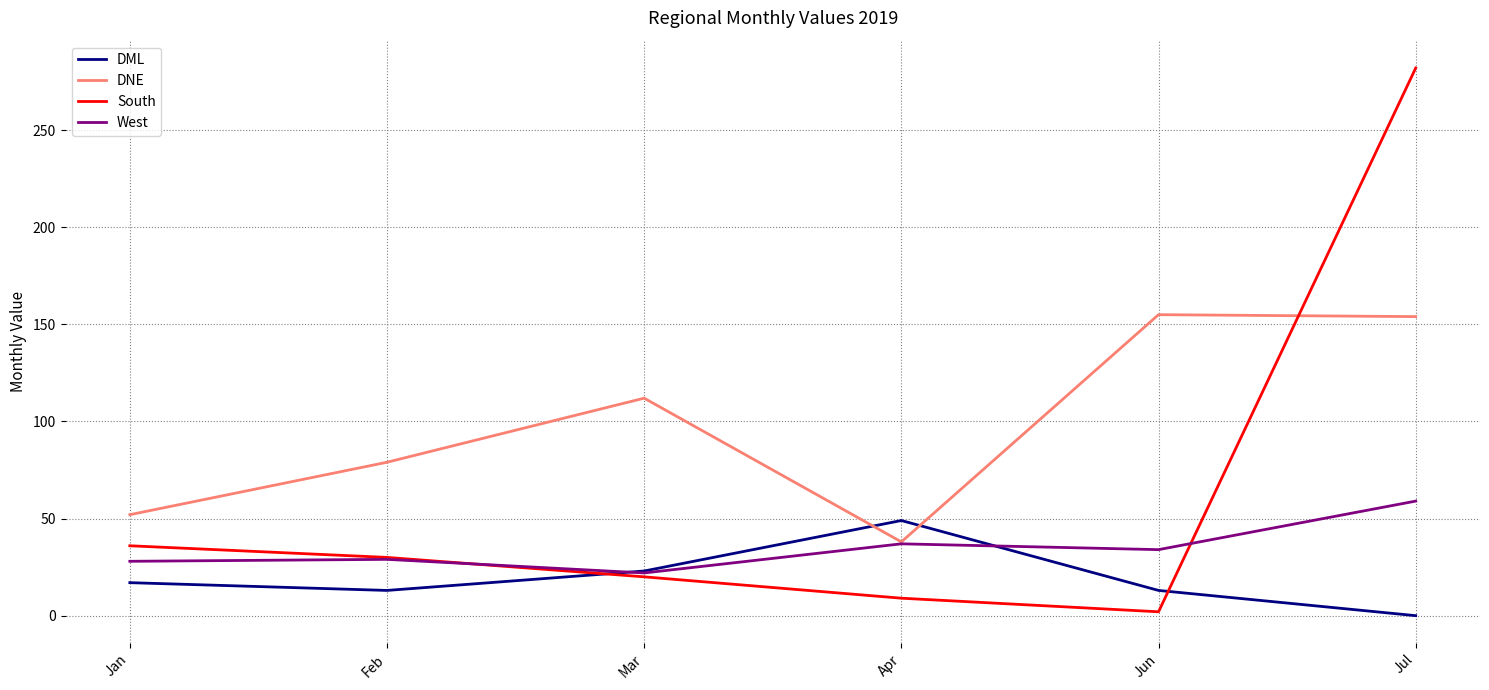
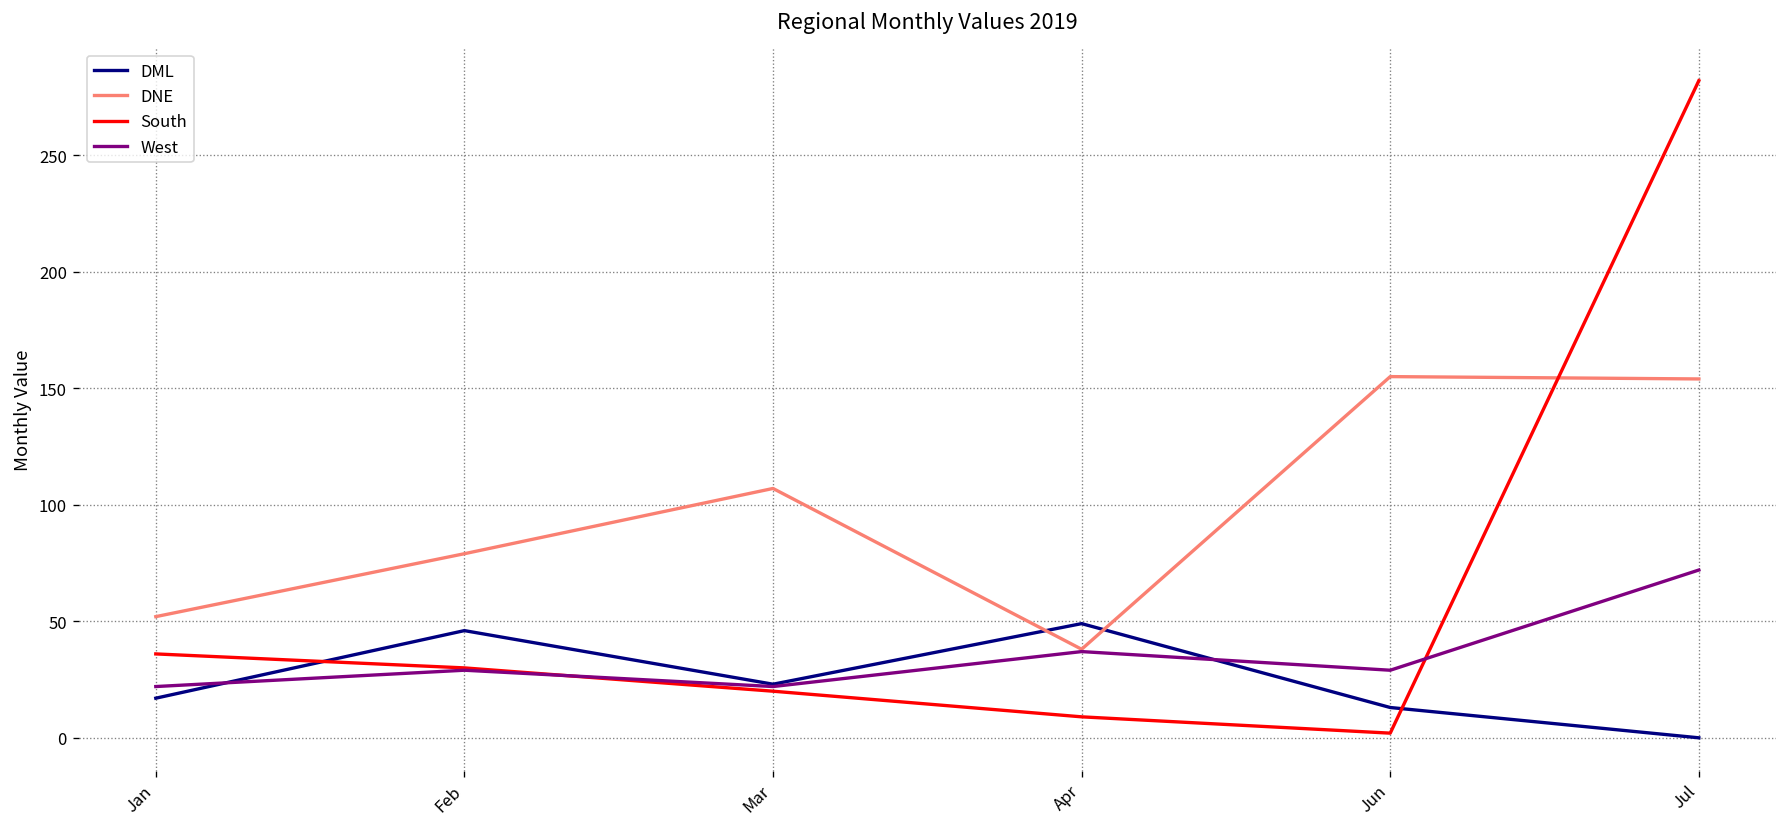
  {
    "DML": {
      "Jan": 17,
-     "Feb": 13,
+     "Feb": 46,
      "Apr": 49,
      "Jun": 13,
      "Jul": 0
    },
    "DNE": {
      "Jan": 52,
      "Feb": 79,
-     "Mar": 112,
+     "Mar": 107,
      "Jun": 155,
      "Jul": 154
    },
    "South": {
      "Jan": 36,
      "Mar": 20,
      "Apr": 9,
      "Jun": 2,
      "Jul": 282
    },
    "West": {
-     "Jan": 28,
-     "Jun": 34,
-     "Jul": 59
+     "Jan": 22,
+     "Jun": 29,
+     "Jul": 72
    }
  }
